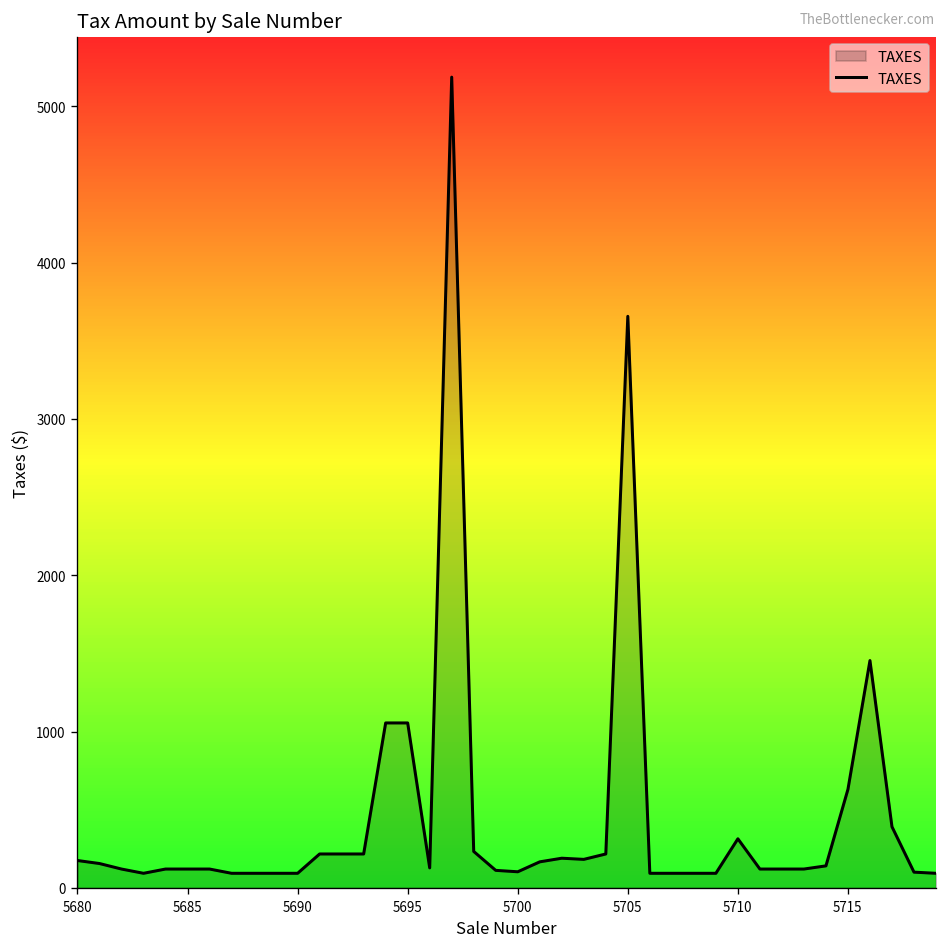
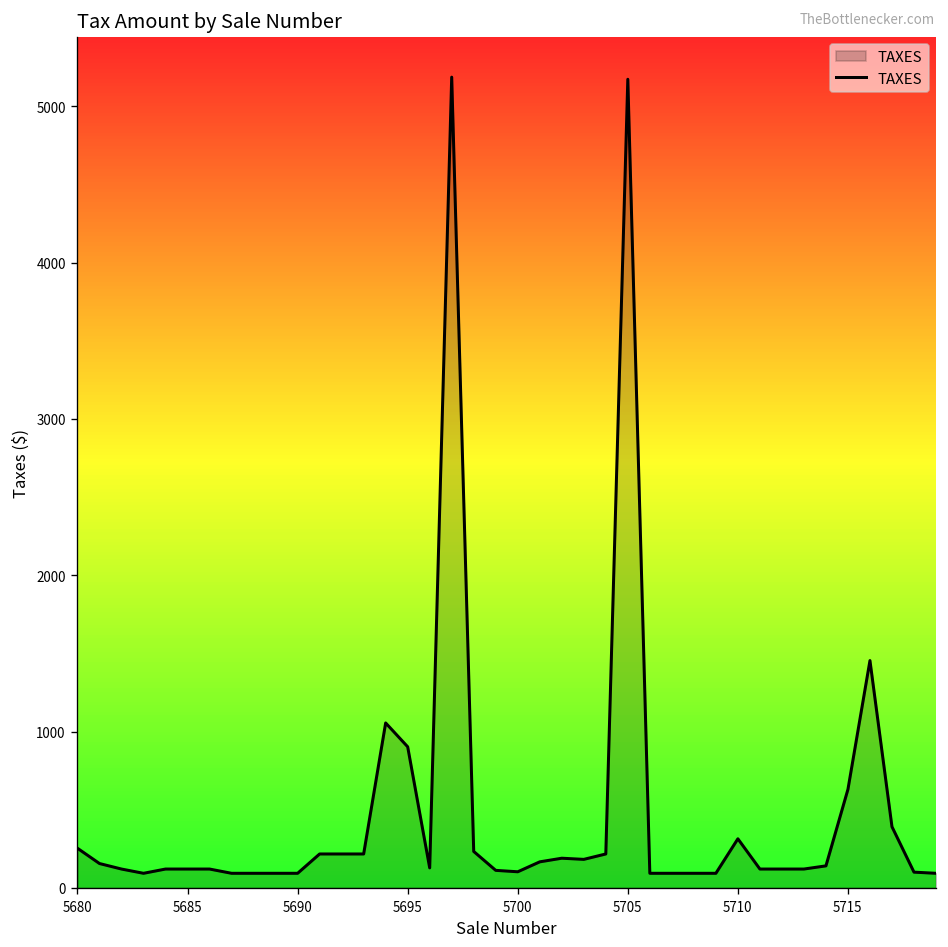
  {
-   "5680": 170,
+   "5680": 250,
    "5685": 120,
    "5690": 90,
-   "5695": 1060,
+   "5695": 900,
    "5700": 100,
-   "5705": 3660,
+   "5705": 5170,
    "5710": 310,
    "5715": 630
  }
